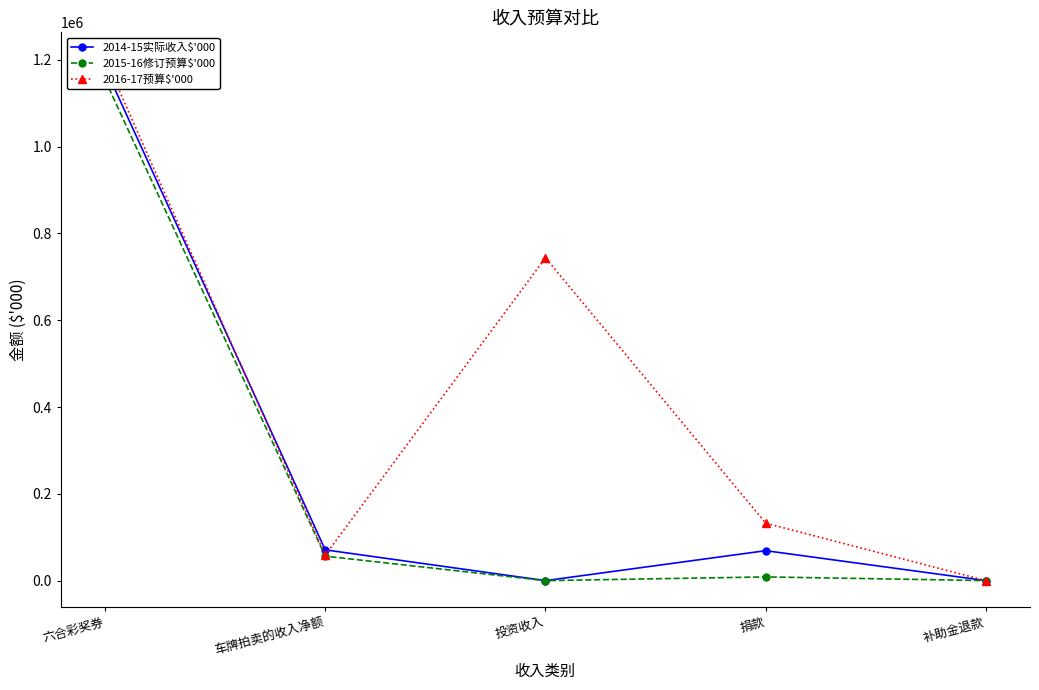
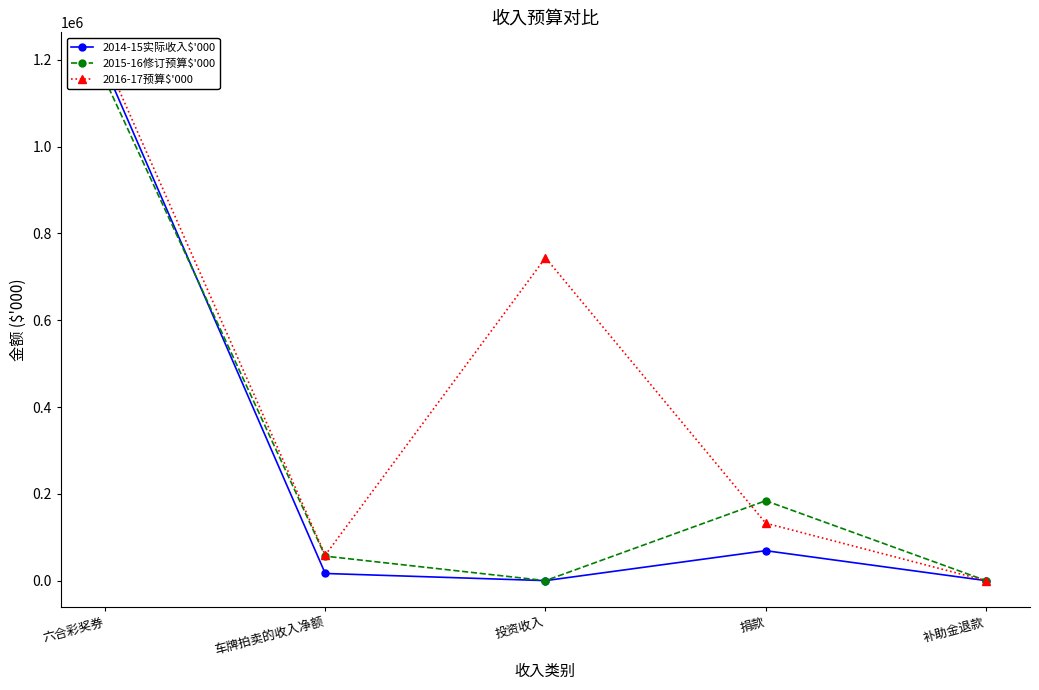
  {
    "2014-15实际收入$'000": {
-     "车牌拍卖的收入净额": 70000,
+     "车牌拍卖的收入净额": 20000,
      "捐款": 70000
    },
    "2015-16修订预算$'000": {
-     "捐款": 10000
+     "捐款": 180000
    },
    "2016-17预算$'000": {
      "投资收入": 740000,
      "捐款": 130000
    }
  }
